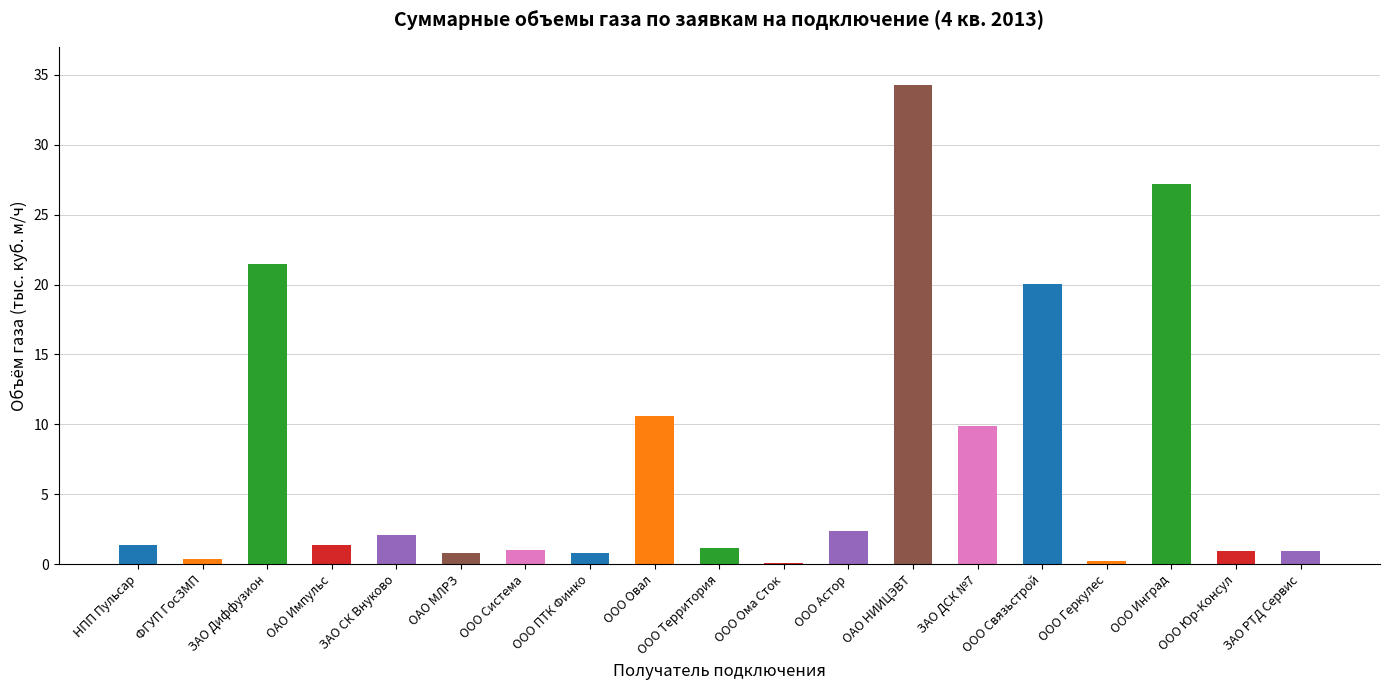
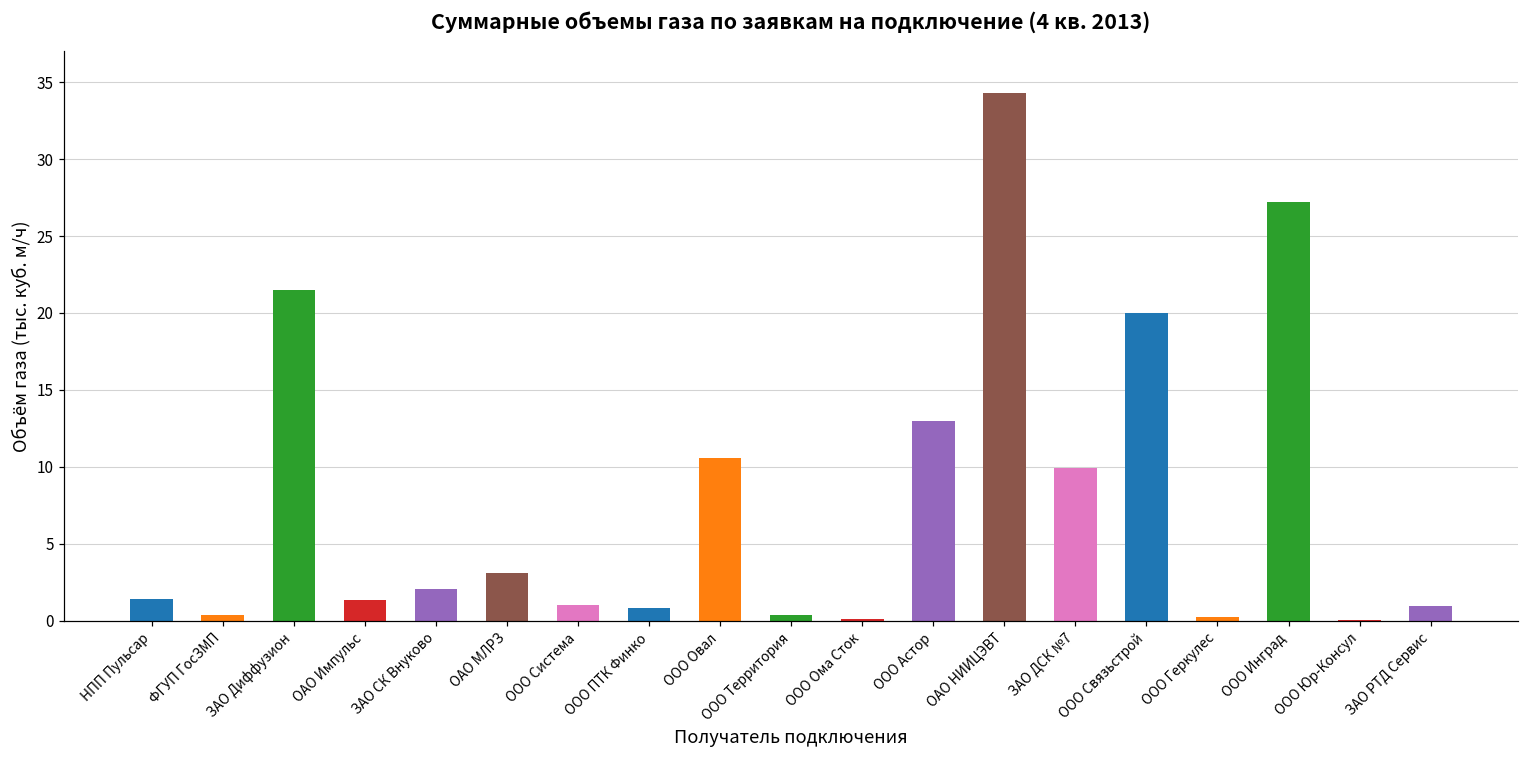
  {
    "НПП Пульсар": 1.4,
    "ФГУП ГосЗМП": 0.4,
    "ЗАО Диффузион": 21.5,
    "ОАО Импульс": 1.4,
    "ЗАО СК Внуково": 2.1,
-   "ОАО МЛРЗ": 0.8,
+   "ОАО МЛРЗ": 3.1,
    "ООО Система": 1.0,
    "ООО ПТК Финко": 0.8,
    "ООО Овал": 10.6,
-   "ООО Территория": 1.2,
-   "ООО Астор": 2.4,
+   "ООО Территория": 0.4,
+   "ООО Астор": 13.0,
    "ОАО НИИЦЭВТ": 34.3,
    "ЗАО ДСК №7": 9.9,
    "ООО Связьстрой": 20.0,
    "ООО Геркулес": 0.3,
    "ООО Инград": 27.2,
-   "ООО Юр-Консул": 0.9,
+   "ООО Юр-Консул": 0.0,
    "ЗАО РТД Сервис": 1.0
  }
